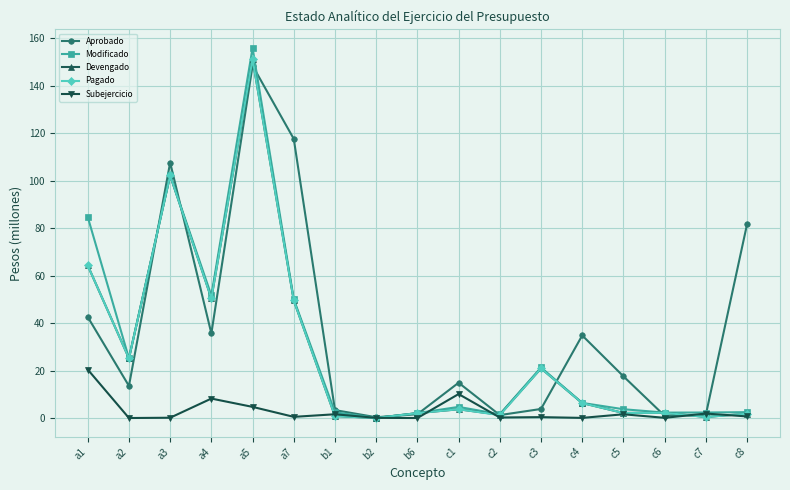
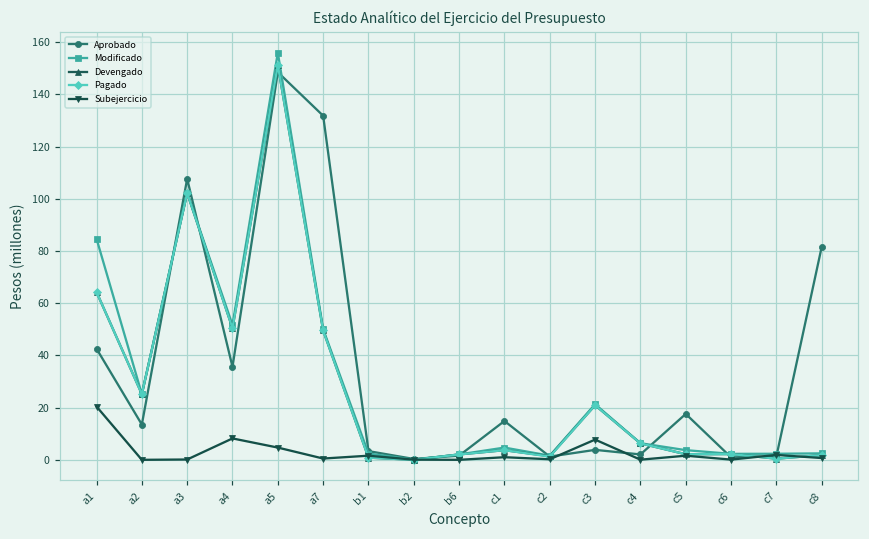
  {
    "Aprobado": {
      "a1": 43,
      "a2": 14,
      "a3": 108,
      "a4": 36,
      "a5": 148,
-     "a7": 118,
+     "a7": 132,
      "c1": 15,
      "c3": 4,
-     "c4": 35,
+     "c4": 2,
      "c5": 18,
      "c8": 82
    },
    "Subejercicio": {
      "a1": 20,
      "a2": 0,
      "a3": 0,
      "a4": 8,
      "a5": 5,
      "a7": 0,
      "b6": 0,
-     "c1": 10,
-     "c3": 0,
+     "c1": 1,
+     "c3": 8,
      "c4": 0,
      "c8": 1
    }
  }
